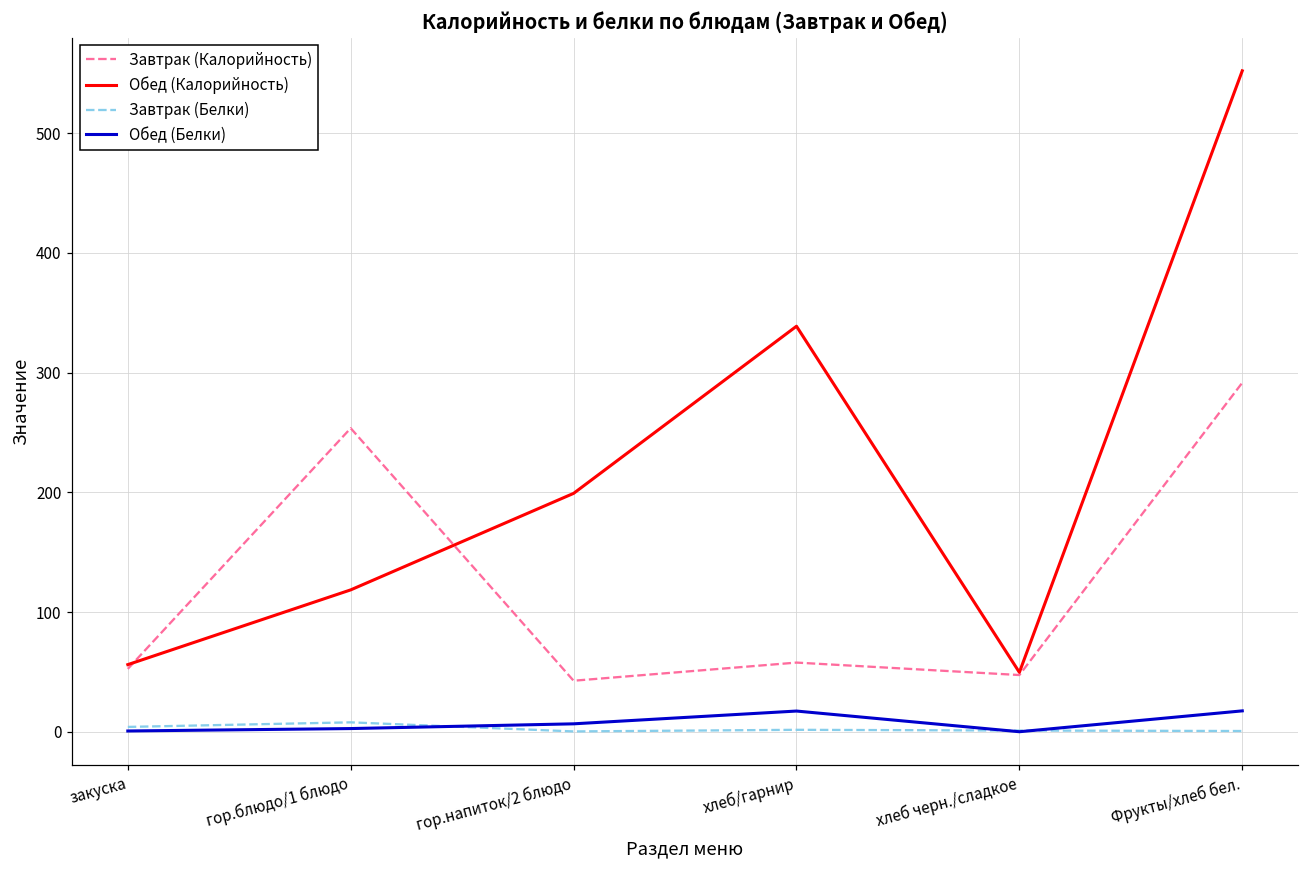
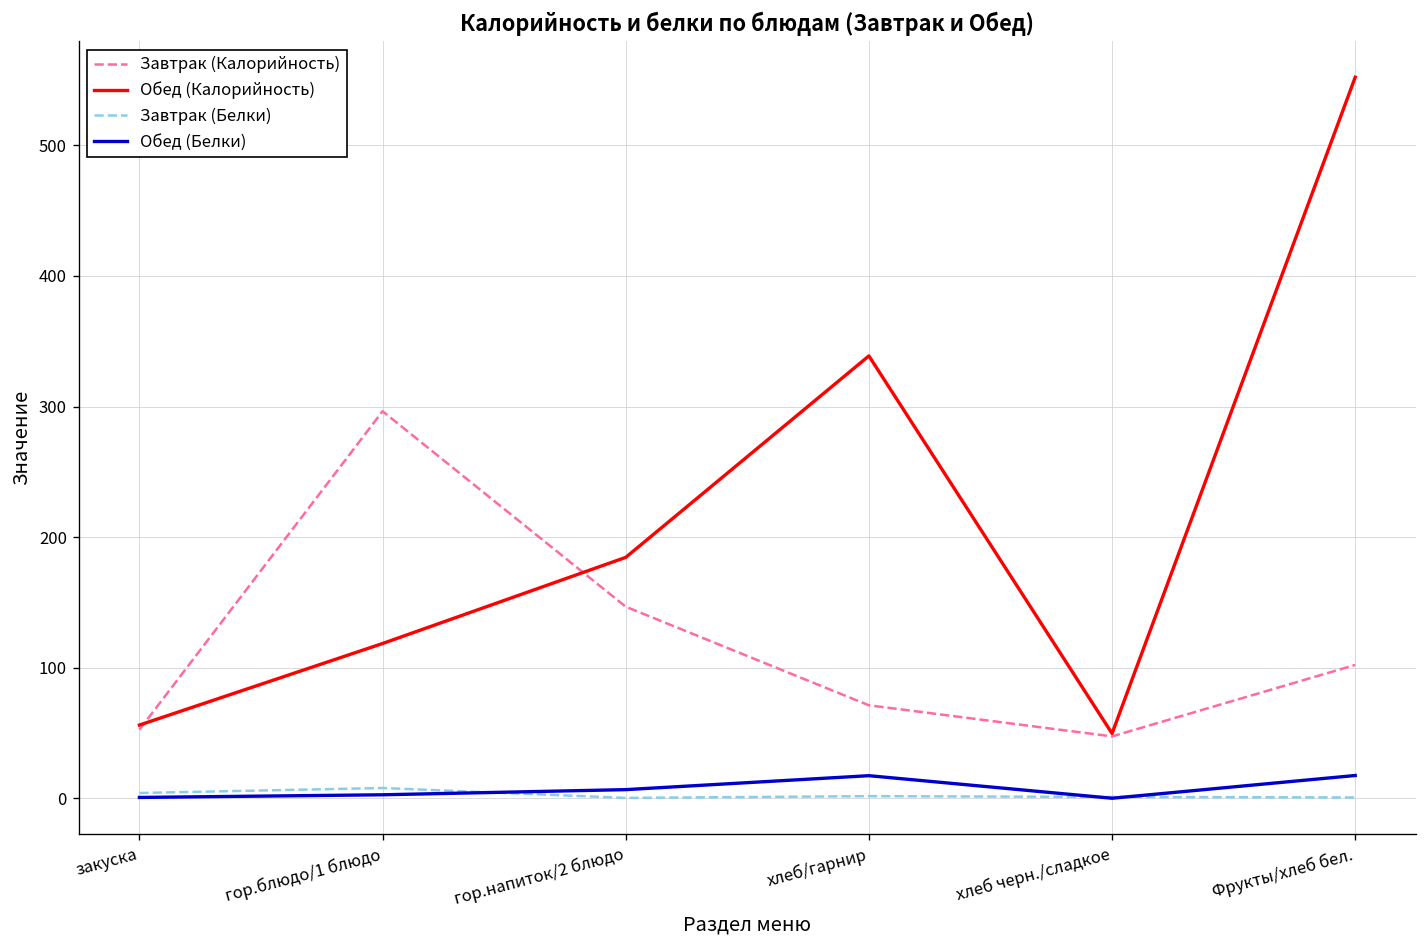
  {
    "Завтрак (Калорийность)": {
      "закуска": 53,
-     "гор.блюдо/1 блюдо": 254,
-     "гор.напиток/2 блюдо": 43,
-     "хлеб/гарнир": 58,
-     "Фрукты/хлеб бел.": 292
+     "гор.блюдо/1 блюдо": 296,
+     "гор.напиток/2 блюдо": 147,
+     "хлеб/гарнир": 71,
+     "Фрукты/хлеб бел.": 102
    },
    "Обед (Калорийность)": {
      "закуска": 56,
      "гор.блюдо/1 блюдо": 119,
-     "гор.напиток/2 блюдо": 199,
+     "гор.напиток/2 блюдо": 184,
      "хлеб/гарнир": 339,
      "Фрукты/хлеб бел.": 552
    },
    "Завтрак (Белки)": {
      "закуска": 4,
      "гор.блюдо/1 блюдо": 8,
      "гор.напиток/2 блюдо": 0,
      "хлеб/гарнир": 2,
      "Фрукты/хлеб бел.": 1
    },
    "Обед (Белки)": {
      "закуска": 1,
      "гор.блюдо/1 блюдо": 3,
      "гор.напиток/2 блюдо": 7,
      "хлеб/гарнир": 17,
      "Фрукты/хлеб бел.": 17
    }
  }
